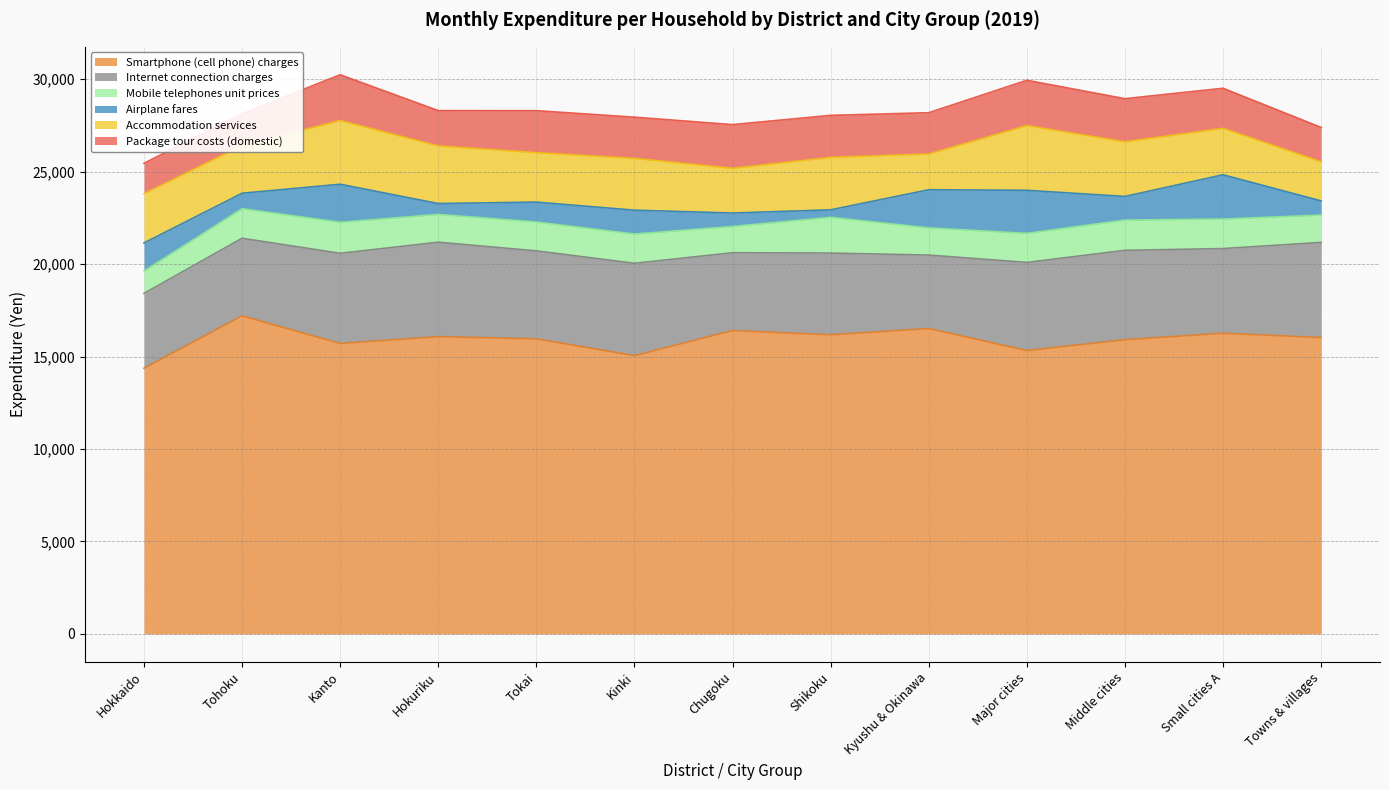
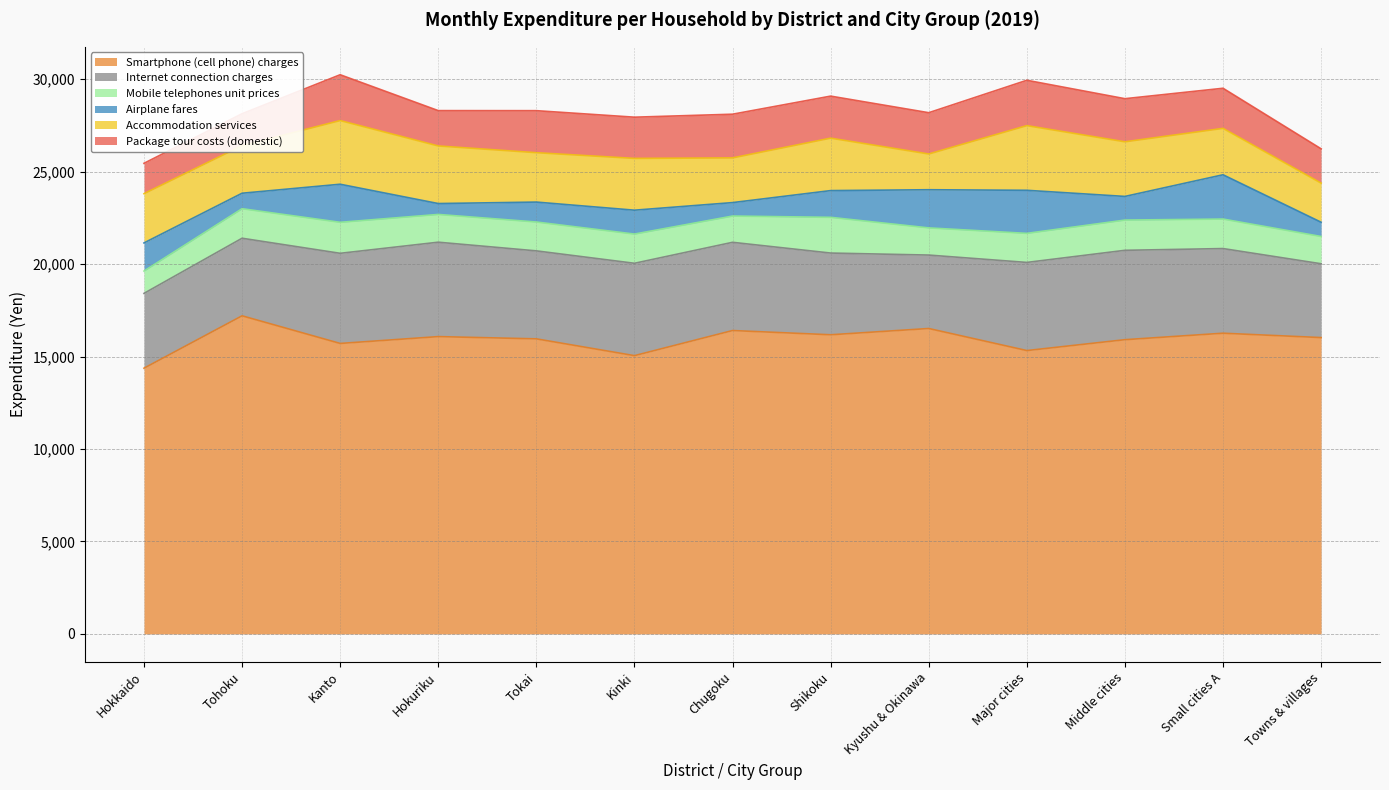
  {
    "Internet connection charges": {
      "Hokkaido": "4,000",
      "Tohoku": "4,200",
      "Kanto": "4,900",
      "Hokuriku": "5,100",
      "Tokai": "4,800",
      "Kinki": "5,000",
-     "Chugoku": "4,200",
+     "Chugoku": "4,800",
      "Shikoku": "4,400",
      "Kyushu & Okinawa": "4,000",
      "Major cities": "4,800",
      "Middle cities": "4,800",
      "Small cities A": "4,600",
-     "Towns & villages": "5,100"
+     "Towns & villages": "4,000"
    },
    "Mobile telephones unit prices": {
      "Hokkaido": "1,200",
      "Tohoku": "1,600",
      "Kanto": "1,700",
      "Hokuriku": "1,500",
      "Tokai": "1,600",
      "Kinki": "1,600",
      "Chugoku": "1,400",
      "Shikoku": "1,900",
      "Kyushu & Okinawa": "1,500",
      "Major cities": "1,600",
      "Middle cities": "1,600",
      "Small cities A": "1,600",
      "Towns & villages": "1,500"
    },
    "Airplane fares": {
      "Hokkaido": "1,500",
      "Tohoku": "800",
      "Kanto": "2,100",
      "Hokuriku": "600",
      "Tokai": "1,100",
      "Kinki": "1,300",
      "Chugoku": "700",
-     "Shikoku": "400",
+     "Shikoku": "1,400",
      "Kyushu & Okinawa": "2,100",
      "Major cities": "2,300",
      "Middle cities": "1,300",
      "Small cities A": "2,400",
      "Towns & villages": "800"
    },
    "Accommodation services": {
      "Hokkaido": "2,700",
      "Kanto": "3,400",
      "Hokuriku": "3,100",
      "Tokai": "2,700",
      "Kinki": "2,800",
      "Chugoku": "2,400",
      "Shikoku": "2,800",
      "Kyushu & Okinawa": "1,900",
      "Major cities": "3,500",
      "Middle cities": "3,000",
      "Small cities A": "2,500",
      "Towns & villages": "2,100"
    }
  }
